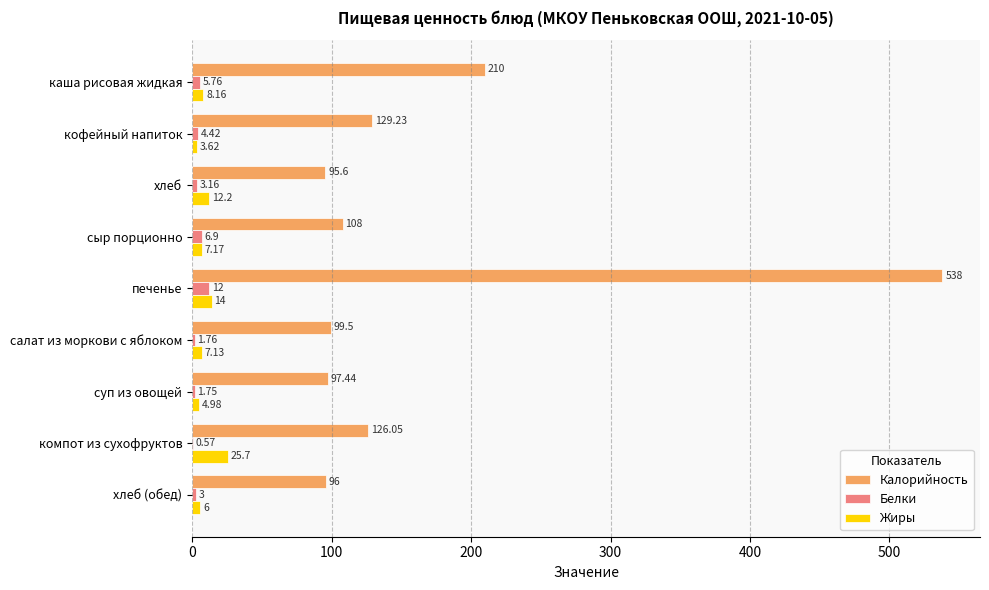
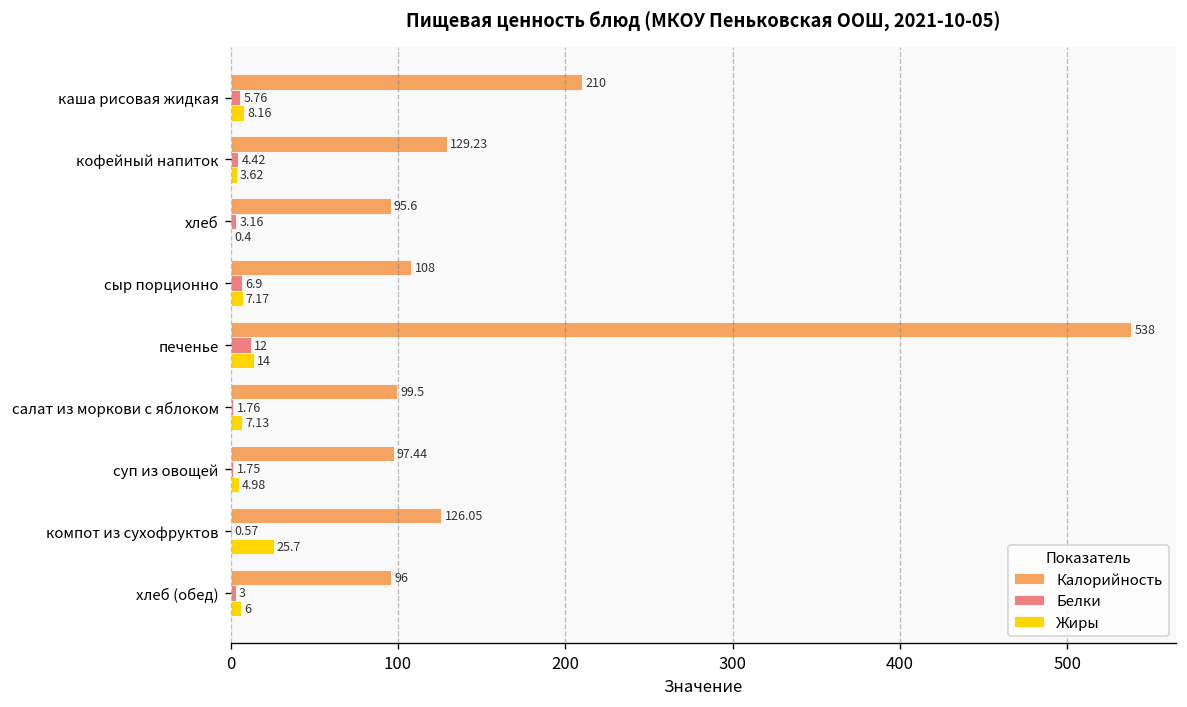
  {
    "Жиры": {
      "каша рисовая жидкая": 8.16,
      "кофейный напиток": 3.62,
-     "хлеб": 12.2,
+     "хлеб": 0.4,
      "сыр порционно": 7.17,
      "печенье": 14,
      "салат из моркови с яблоком": 7.13,
      "суп из овощей": 4.98,
      "компот из сухофруктов": 25.7,
      "хлеб (обед)": 6
    }
  }
